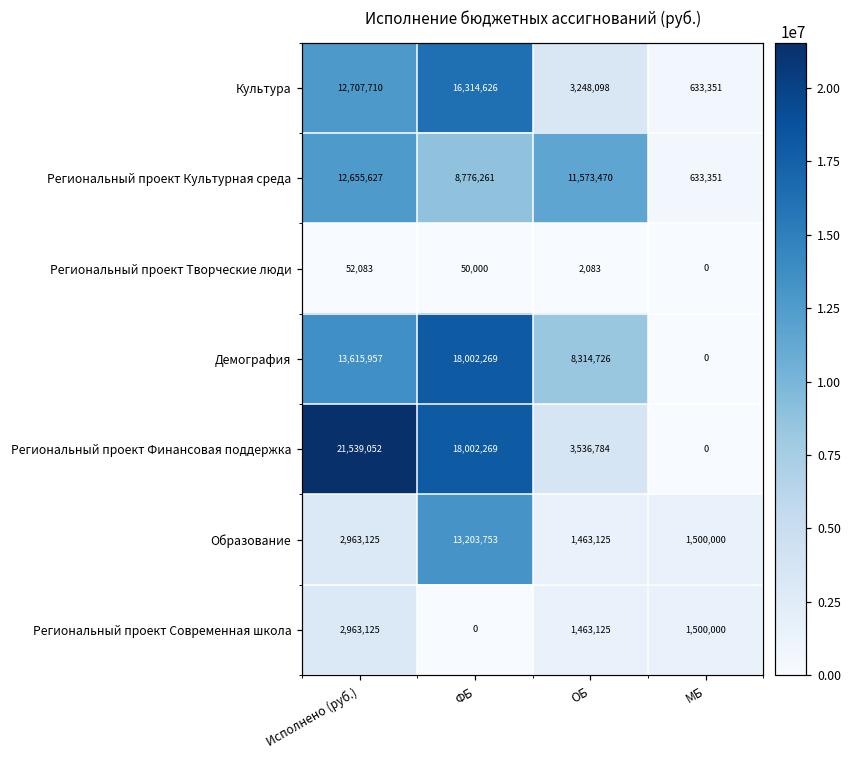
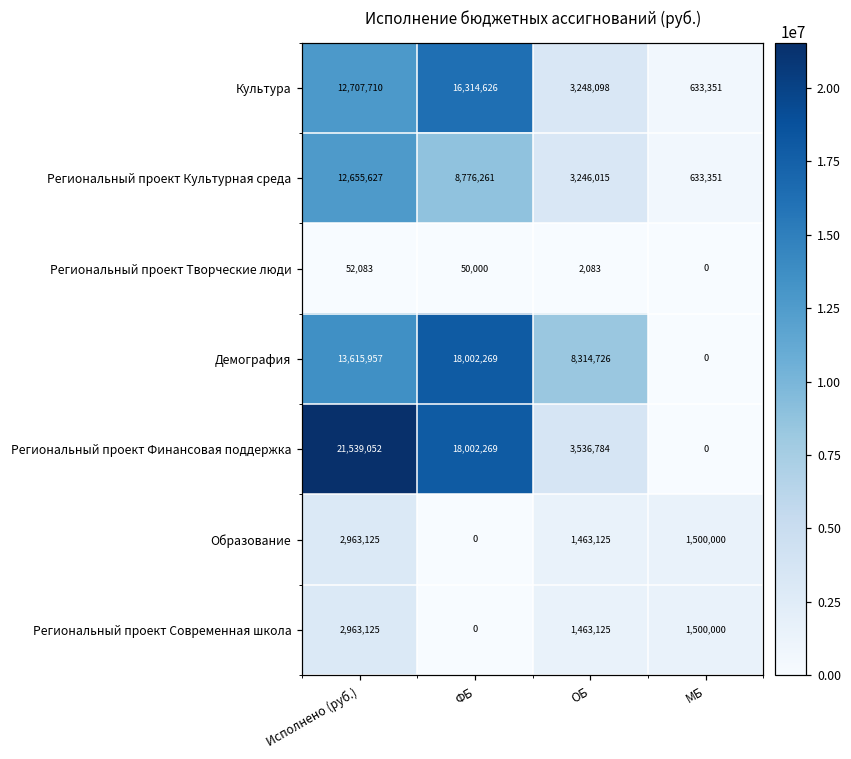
  {
    "Культура": {
      "Исполнено (руб.)": "12,707,710",
      "ФБ": "16,314,626",
      "ОБ": "3,248,098",
      "МБ": "633,351"
    },
    "Региональный проект Культурная среда": {
      "Исполнено (руб.)": "12,655,627",
      "ФБ": "8,776,261",
-     "ОБ": "11,573,470",
+     "ОБ": "3,246,015",
      "МБ": "633,351"
    },
    "Региональный проект Творческие люди": {
      "Исполнено (руб.)": "52,083",
      "ФБ": "50,000",
      "ОБ": "2,083",
      "МБ": "0"
    },
    "Демография": {
      "Исполнено (руб.)": "13,615,957",
      "ФБ": "18,002,269",
      "ОБ": "8,314,726",
      "МБ": "0"
    },
    "Региональный проект Финансовая поддержка": {
      "Исполнено (руб.)": "21,539,052",
      "ФБ": "18,002,269",
      "ОБ": "3,536,784",
      "МБ": "0"
    },
    "Образование": {
      "Исполнено (руб.)": "2,963,125",
-     "ФБ": "13,203,753",
+     "ФБ": "0",
      "ОБ": "1,463,125",
      "МБ": "1,500,000"
    },
    "Региональный проект Современная школа": {
      "Исполнено (руб.)": "2,963,125",
      "ФБ": "0",
      "ОБ": "1,463,125",
      "МБ": "1,500,000"
    }
  }
